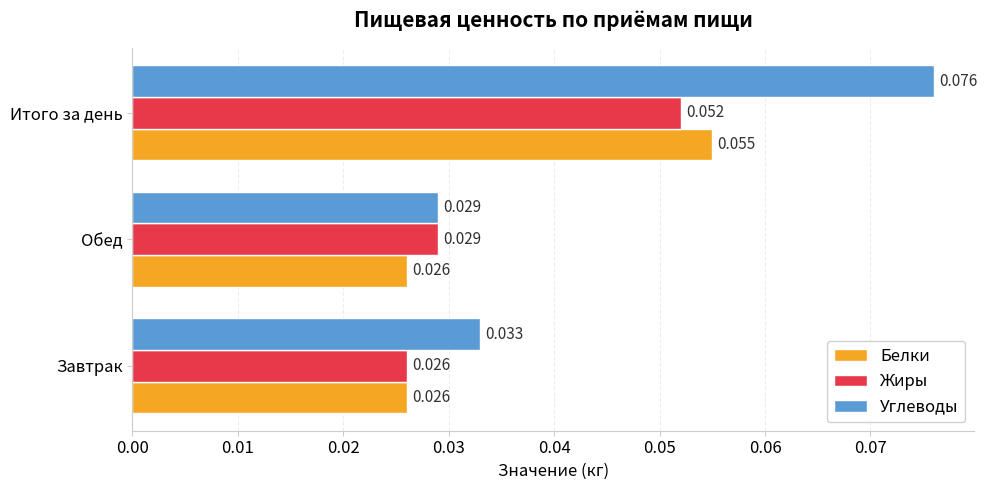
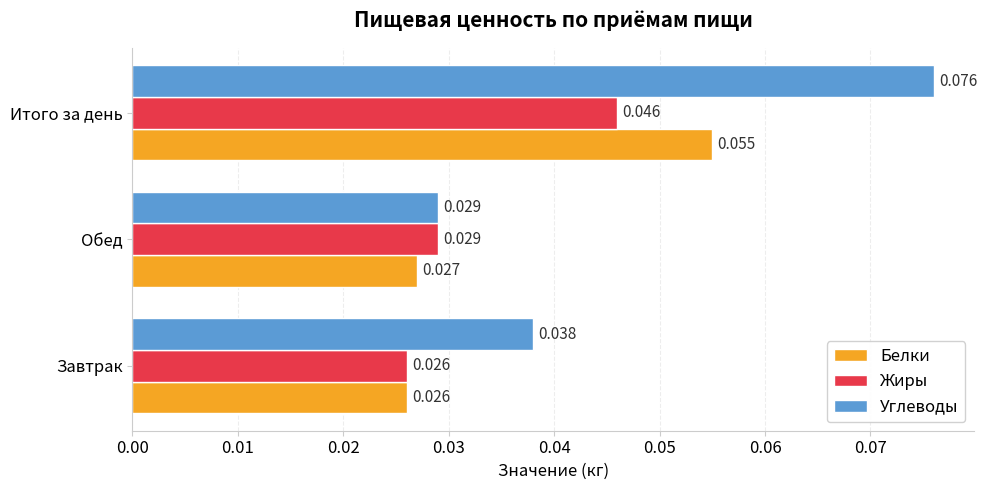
  {
    "Белки": {
      "Итого за день": 0.055,
-     "Обед": 0.026,
+     "Обед": 0.027,
      "Завтрак": 0.026
    },
    "Жиры": {
-     "Итого за день": 0.052,
+     "Итого за день": 0.046,
      "Обед": 0.029,
      "Завтрак": 0.026
    },
    "Углеводы": {
      "Итого за день": 0.076,
      "Обед": 0.029,
-     "Завтрак": 0.033
+     "Завтрак": 0.038
    }
  }
